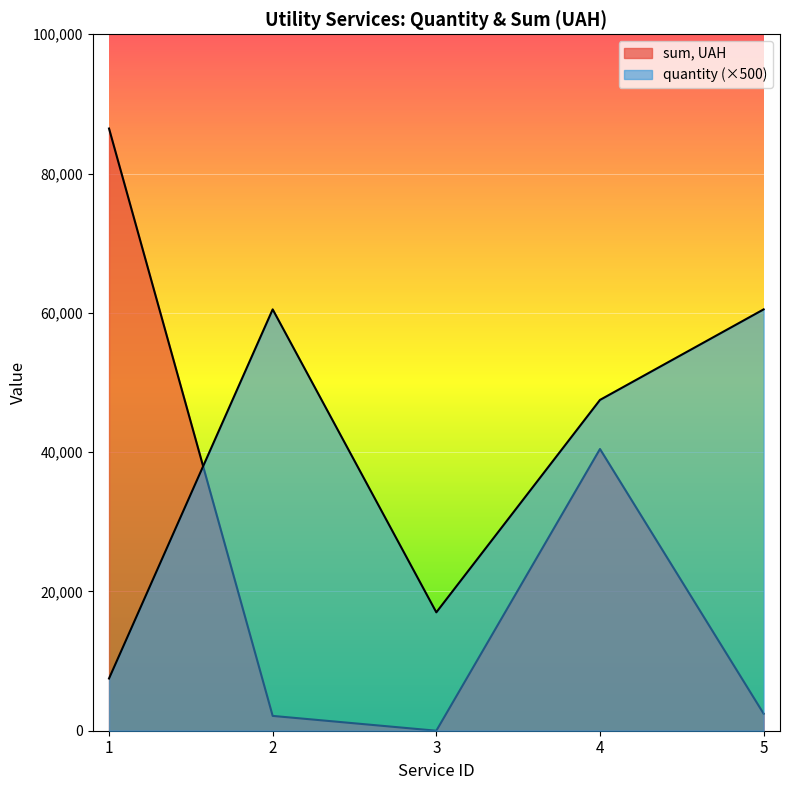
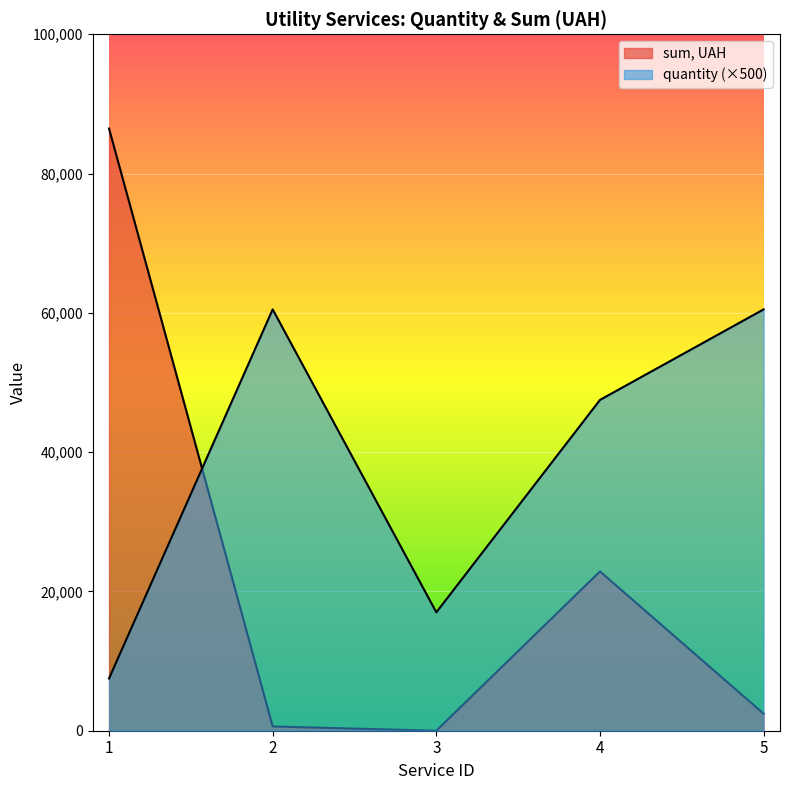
  {
    "sum, UAH": {
      "1": "86,000",
-     "2": "2,000",
+     "2": "1,000",
      "3": "0",
-     "4": "40,000",
+     "4": "23,000",
      "5": "2,000"
    },
    "quantity (×500)": {
      "1": "8,000",
      "2": "61,000",
      "3": "17,000",
      "4": "48,000",
      "5": "61,000"
    }
  }
